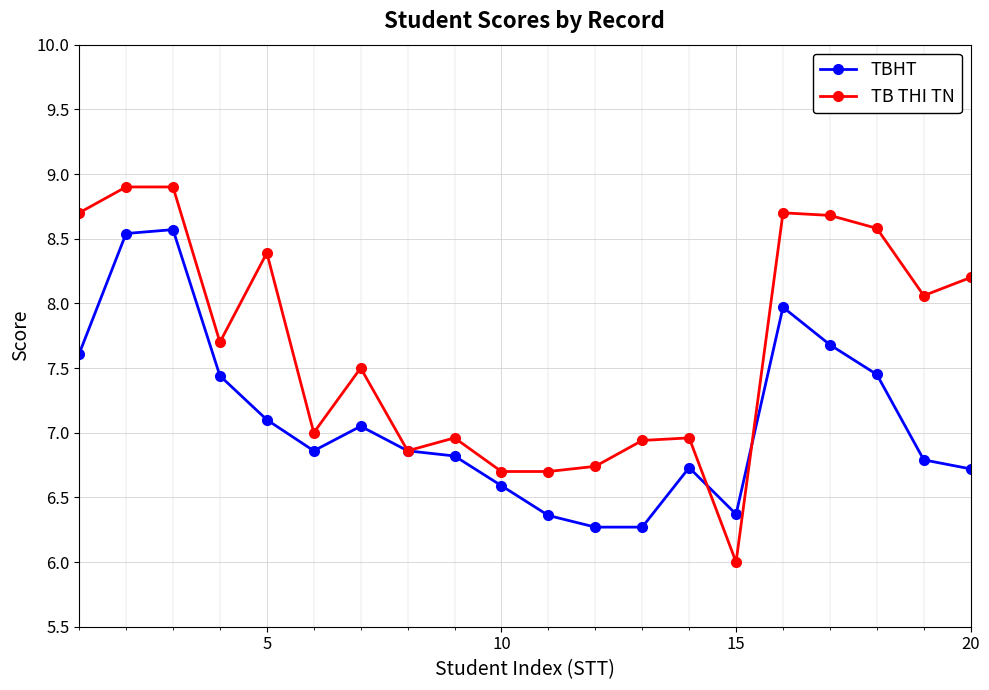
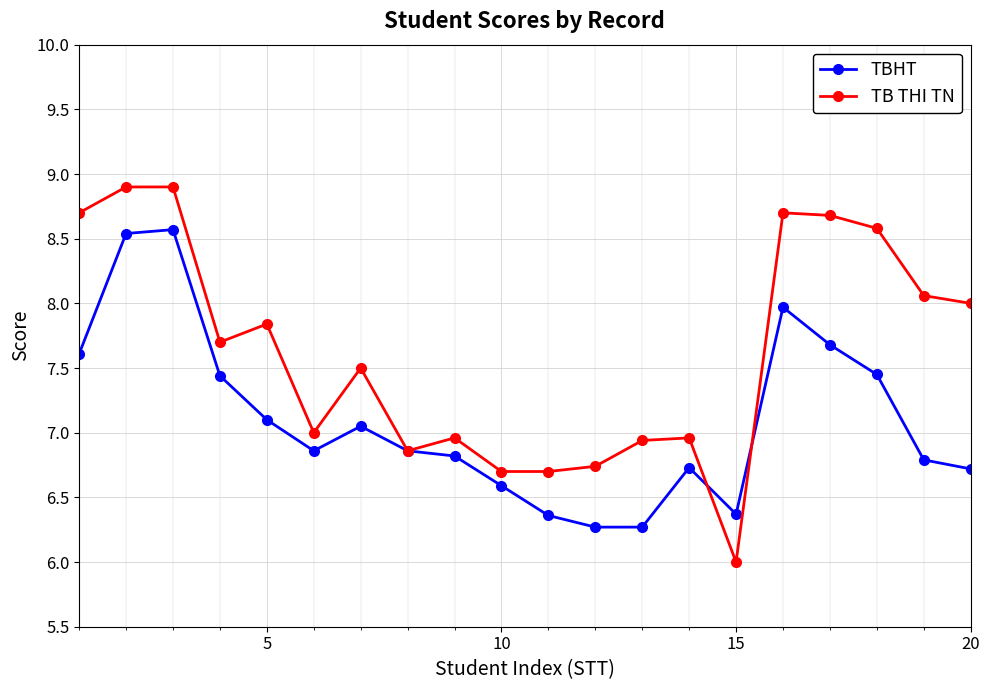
  {
    "TBHT": {
      "5": 7.10,
      "10": 6.59,
      "15": 6.37,
      "20": 6.72
    },
    "TB THI TN": {
-     "5": 8.39,
+     "5": 7.84,
      "10": 6.70,
      "15": 6.00,
-     "20": 8.2
+     "20": 8.0
    }
  }
